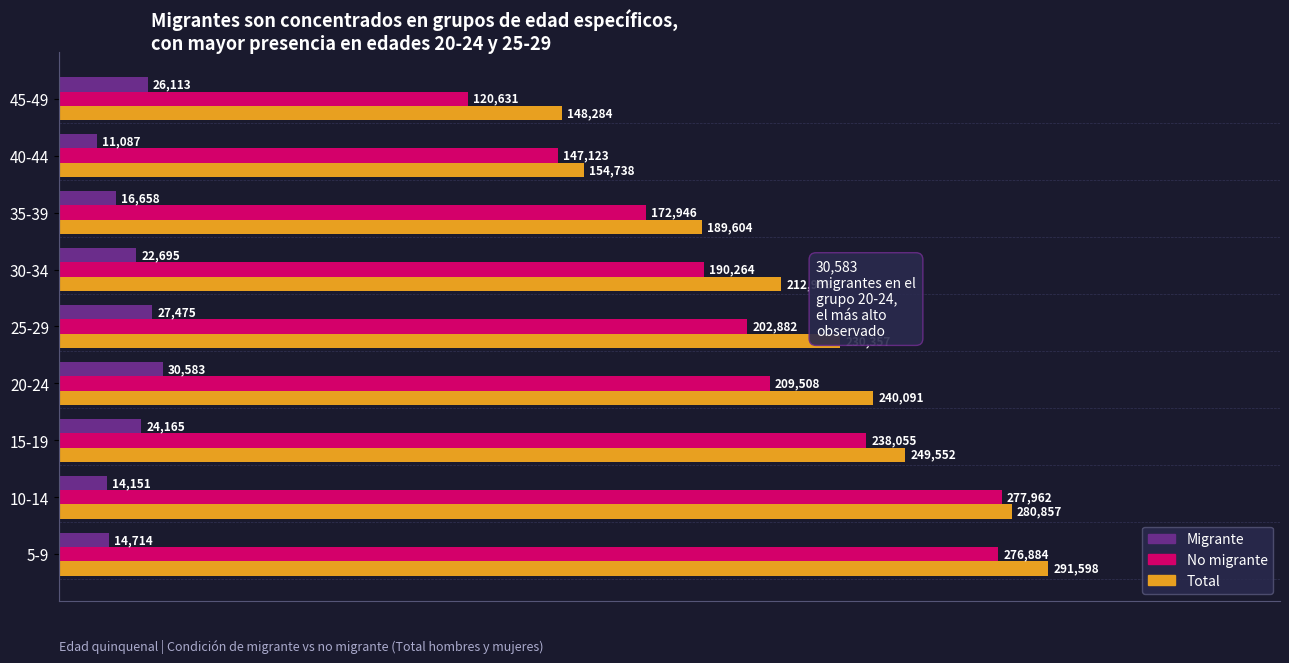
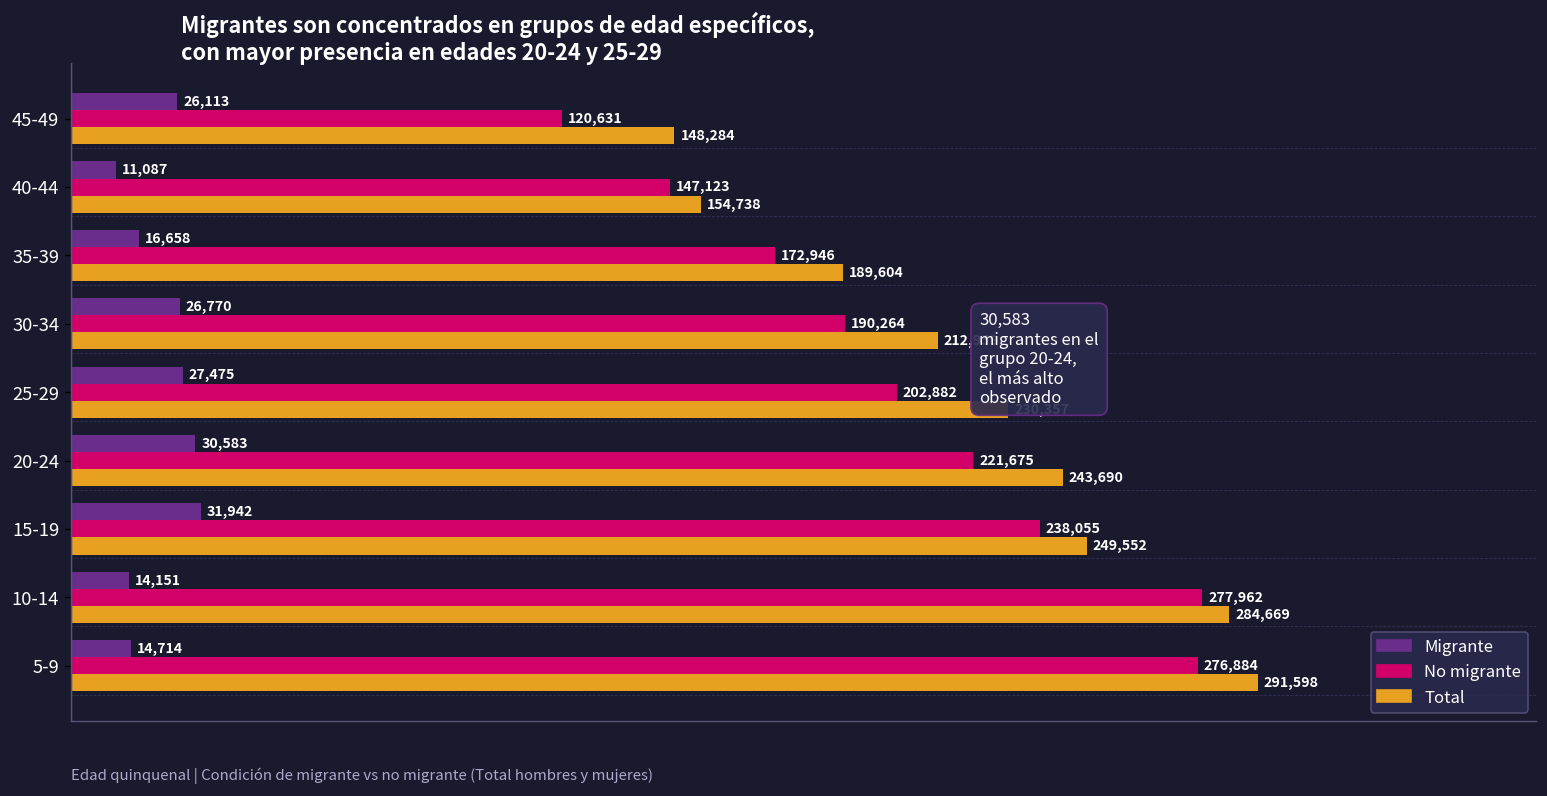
  {
    "Migrante": {
      "45-49": "26,113",
      "40-44": "11,087",
      "35-39": "16,658",
-     "30-34": "22,695",
+     "30-34": "26,770",
      "25-29": "27,475",
      "20-24": "30,583",
-     "15-19": "24,165",
+     "15-19": "31,942",
      "10-14": "14,151",
      "5-9": "14,714"
    },
    "No migrante": {
      "45-49": "120,631",
      "40-44": "147,123",
      "35-39": "172,946",
      "30-34": "190,264",
      "25-29": "202,882",
-     "20-24": "209,508",
+     "20-24": "221,675",
      "15-19": "238,055",
      "10-14": "277,962",
      "5-9": "276,884"
    },
    "Total": {
      "45-49": "148,284",
      "40-44": "154,738",
      "35-39": "189,604",
-     "20-24": "240,091",
+     "20-24": "243,690",
      "15-19": "249,552",
-     "10-14": "280,857",
+     "10-14": "284,669",
      "5-9": "291,598"
    }
  }
